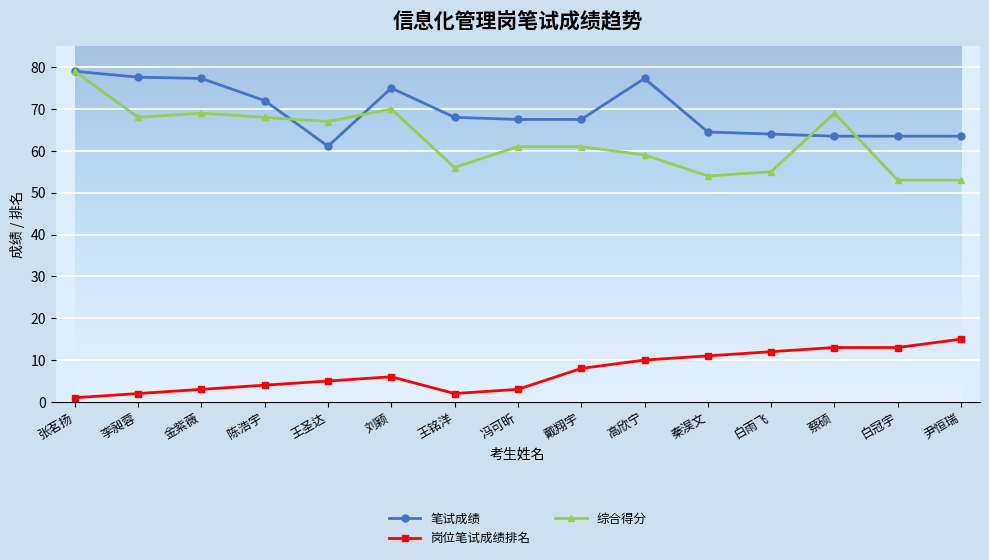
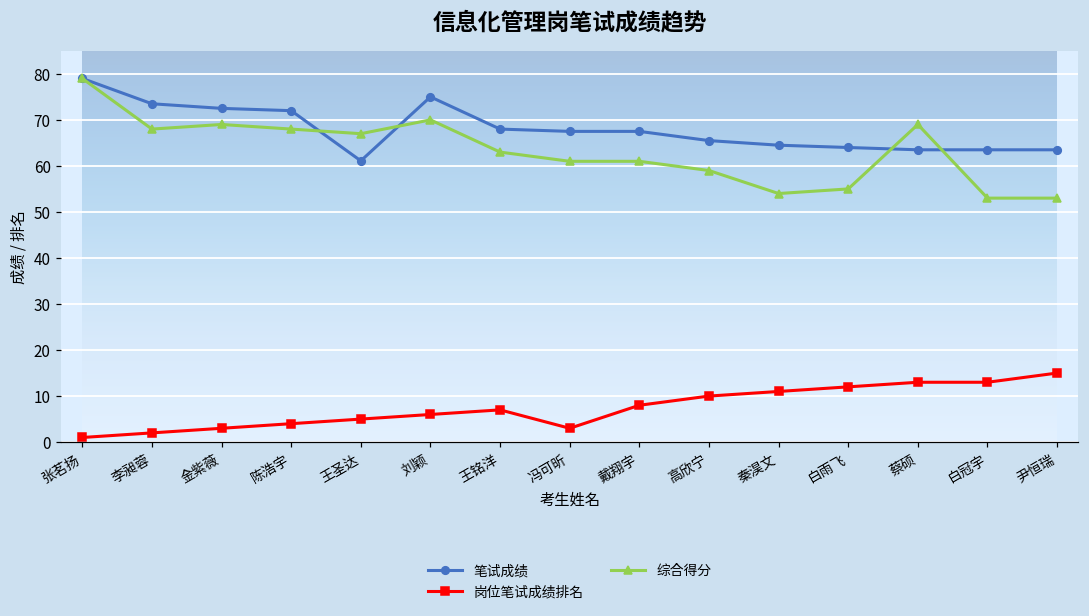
  {
    "笔试成绩": {
-     "李昶蓉": 78,
-     "金紫薇": 77,
+     "李昶蓉": 74,
+     "金紫薇": 73,
      "陈浩宇": 72,
      "王圣达": 61,
      "刘颖": 75,
      "王铭洋": 68,
      "冯可昕": 68,
      "戴翔宇": 68,
-     "高欣宁": 77,
+     "高欣宁": 66,
      "秦淏文": 65,
      "白雨飞": 64,
      "蔡硕": 64,
      "白冠宇": 64,
      "尹恒瑞": 64
    },
    "岗位笔试成绩排名": {
      "张茗扬": 1,
      "李昶蓉": 2,
      "金紫薇": 3,
      "陈浩宇": 4,
      "王圣达": 5,
      "刘颖": 6,
-     "王铭洋": 2,
+     "王铭洋": 7,
      "冯可昕": 3,
      "戴翔宇": 8,
      "高欣宁": 10,
      "秦淏文": 11,
      "白雨飞": 12,
      "蔡硕": 13,
      "白冠宇": 13,
      "尹恒瑞": 15
    },
    "综合得分": {
      "李昶蓉": 68,
      "金紫薇": 69,
      "陈浩宇": 68,
      "王圣达": 67,
      "刘颖": 70,
-     "王铭洋": 56,
+     "王铭洋": 63,
      "冯可昕": 61,
      "戴翔宇": 61,
      "高欣宁": 59,
      "秦淏文": 54,
      "白雨飞": 55,
      "蔡硕": 69,
      "白冠宇": 53,
      "尹恒瑞": 53
    }
  }
